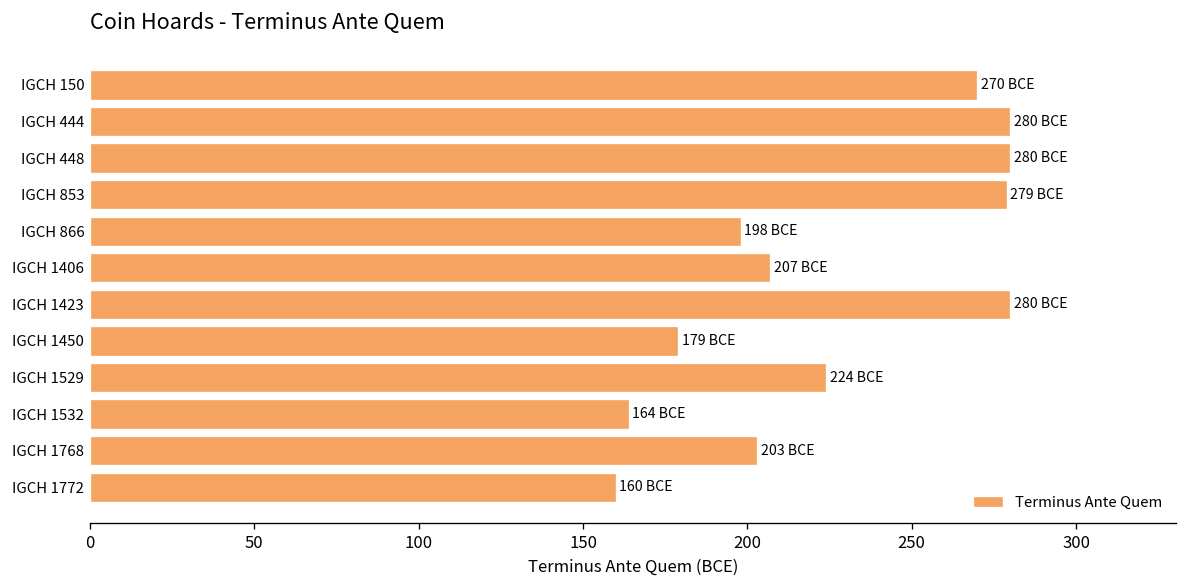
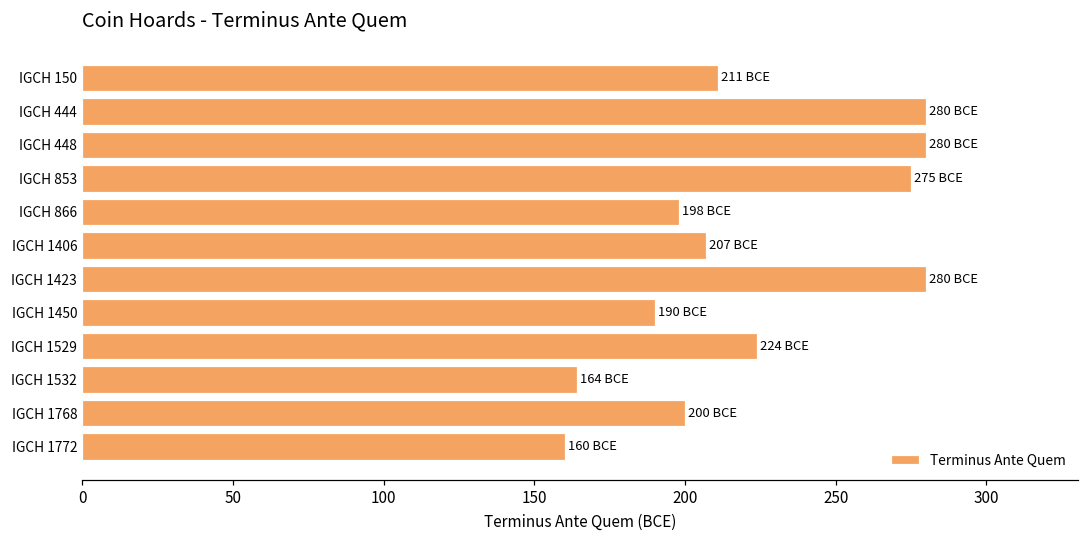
  {
-   "IGCH 150": 270,
+   "IGCH 150": 211,
    "IGCH 444": 280,
    "IGCH 448": 280,
-   "IGCH 853": 279,
+   "IGCH 853": 275,
    "IGCH 866": 198,
    "IGCH 1406": 207,
    "IGCH 1423": 280,
-   "IGCH 1450": 179,
+   "IGCH 1450": 190,
    "IGCH 1529": 224,
    "IGCH 1532": 164,
-   "IGCH 1768": 203,
+   "IGCH 1768": 200,
    "IGCH 1772": 160
  }
